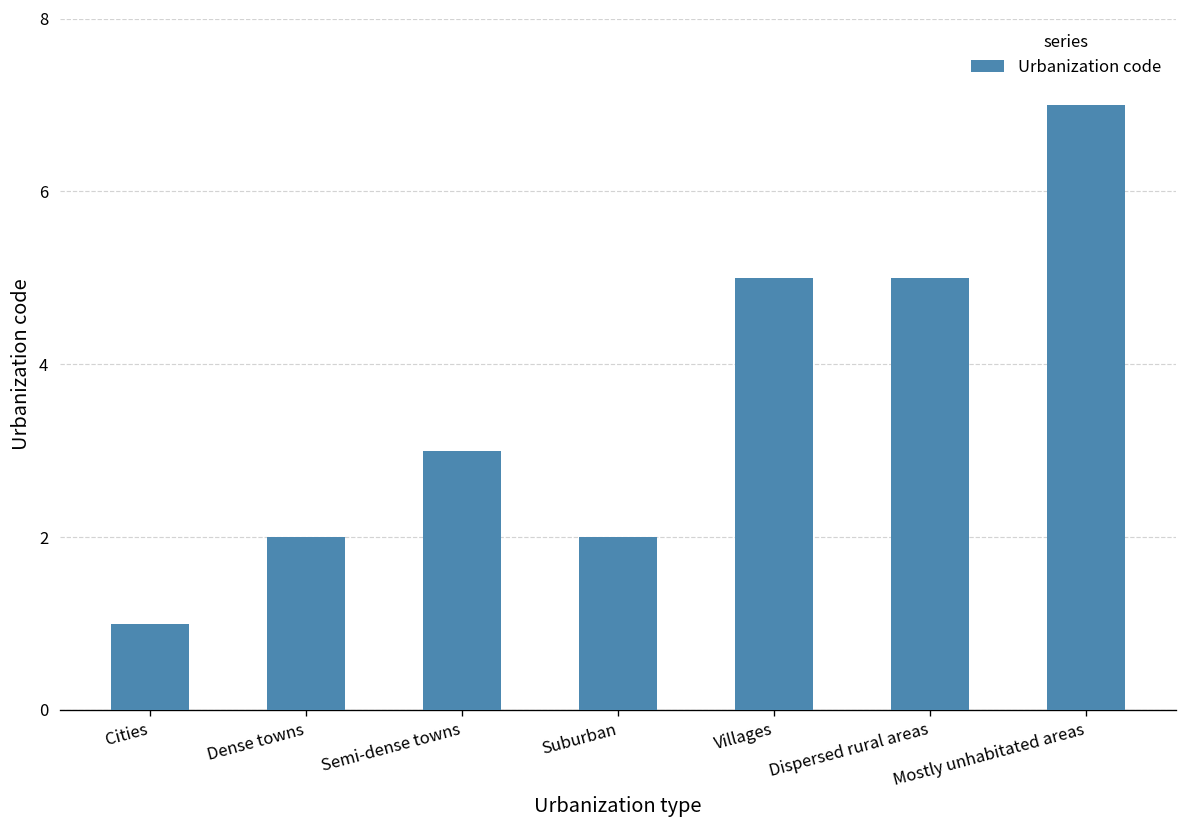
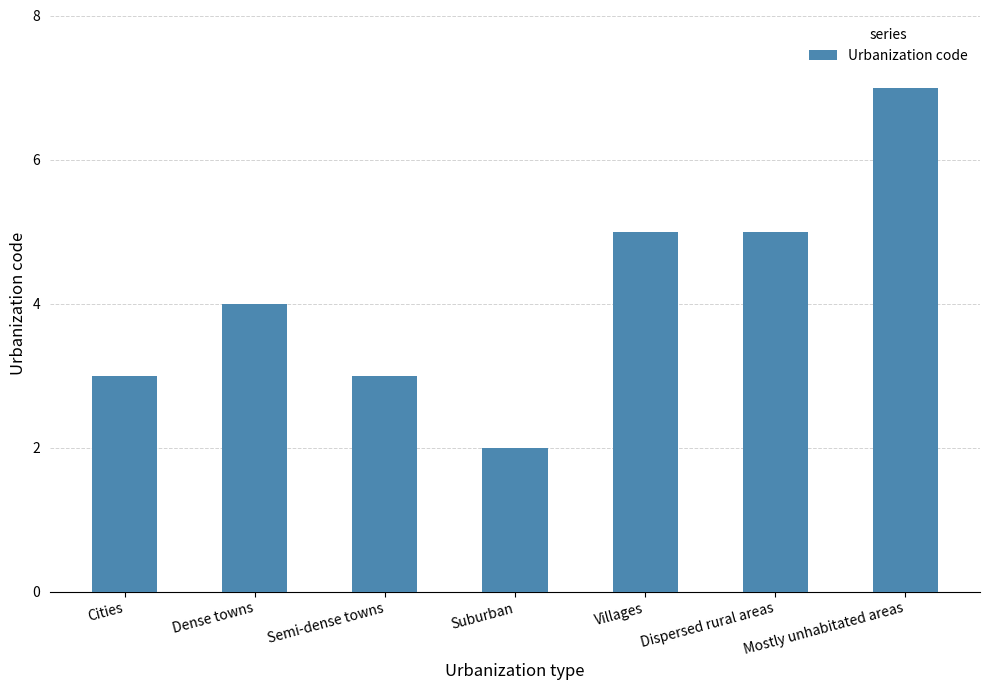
  {
-   "Cities": 1,
-   "Dense towns": 2,
+   "Cities": 3,
+   "Dense towns": 4,
    "Semi-dense towns": 3,
    "Suburban": 2,
    "Villages": 5,
    "Dispersed rural areas": 5,
    "Mostly unhabitated areas": 7
  }
